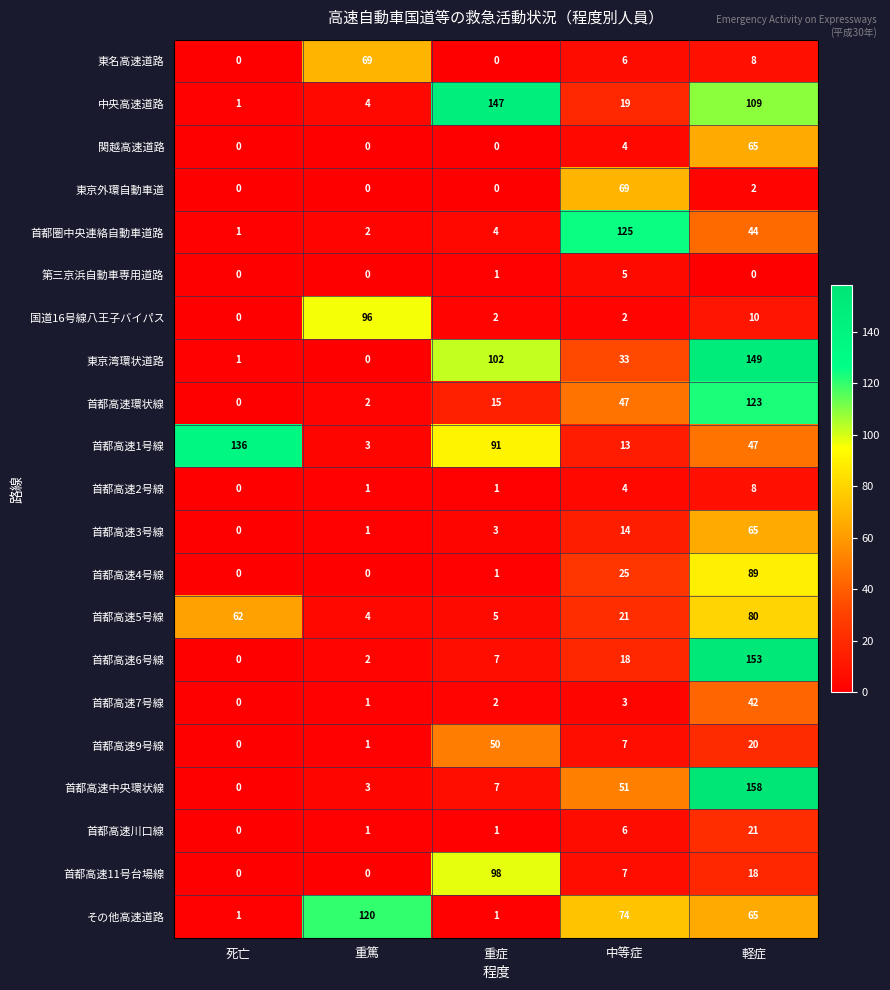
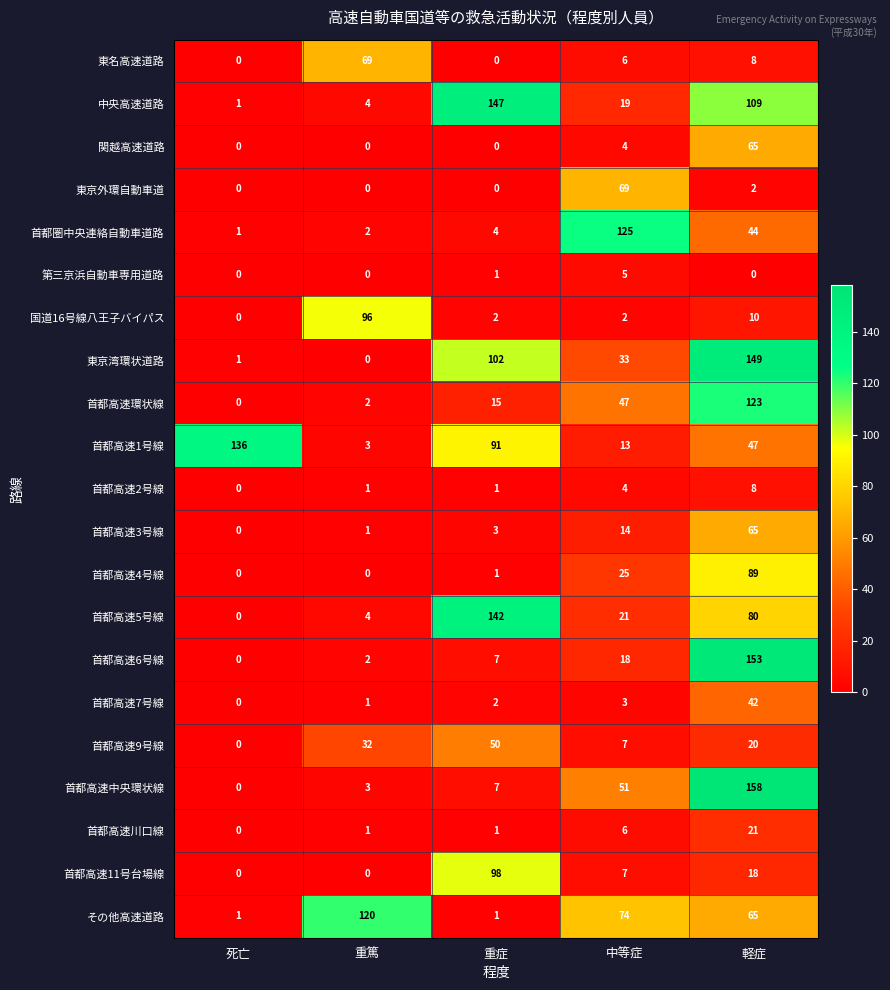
  {
    "東名高速道路": {
      "死亡": 0,
      "重篤": 69,
      "重症": 0,
      "中等症": 6,
      "軽症": 8
    },
    "中央高速道路": {
      "死亡": 1,
      "重篤": 4,
      "重症": 147,
      "中等症": 19,
      "軽症": 109
    },
    "関越高速道路": {
      "死亡": 0,
      "重篤": 0,
      "重症": 0,
      "中等症": 4,
      "軽症": 65
    },
    "東京外環自動車道": {
      "死亡": 0,
      "重篤": 0,
      "重症": 0,
      "中等症": 69,
      "軽症": 2
    },
    "首都圏中央連絡自動車道路": {
      "死亡": 1,
      "重篤": 2,
      "重症": 4,
      "中等症": 125,
      "軽症": 44
    },
    "第三京浜自動車専用道路": {
      "死亡": 0,
      "重篤": 0,
      "重症": 1,
      "中等症": 5,
      "軽症": 0
    },
    "国道16号線八王子バイパス": {
      "死亡": 0,
      "重篤": 96,
      "重症": 2,
      "中等症": 2,
      "軽症": 10
    },
    "東京湾環状道路": {
      "死亡": 1,
      "重篤": 0,
      "重症": 102,
      "中等症": 33,
      "軽症": 149
    },
    "首都高速環状線": {
      "死亡": 0,
      "重篤": 2,
      "重症": 15,
      "中等症": 47,
      "軽症": 123
    },
    "首都高速1号線": {
      "死亡": 136,
      "重篤": 3,
      "重症": 91,
      "中等症": 13,
      "軽症": 47
    },
    "首都高速2号線": {
      "死亡": 0,
      "重篤": 1,
      "重症": 1,
      "中等症": 4,
      "軽症": 8
    },
    "首都高速3号線": {
      "死亡": 0,
      "重篤": 1,
      "重症": 3,
      "中等症": 14,
      "軽症": 65
    },
    "首都高速4号線": {
      "死亡": 0,
      "重篤": 0,
      "重症": 1,
      "中等症": 25,
      "軽症": 89
    },
    "首都高速5号線": {
-     "死亡": 62,
+     "死亡": 0,
      "重篤": 4,
-     "重症": 5,
+     "重症": 142,
      "中等症": 21,
      "軽症": 80
    },
    "首都高速6号線": {
      "死亡": 0,
      "重篤": 2,
      "重症": 7,
      "中等症": 18,
      "軽症": 153
    },
    "首都高速7号線": {
      "死亡": 0,
      "重篤": 1,
      "重症": 2,
      "中等症": 3,
      "軽症": 42
    },
    "首都高速9号線": {
      "死亡": 0,
-     "重篤": 1,
+     "重篤": 32,
      "重症": 50,
      "中等症": 7,
      "軽症": 20
    },
    "首都高速中央環状線": {
      "死亡": 0,
      "重篤": 3,
      "重症": 7,
      "中等症": 51,
      "軽症": 158
    },
    "首都高速川口線": {
      "死亡": 0,
      "重篤": 1,
      "重症": 1,
      "中等症": 6,
      "軽症": 21
    },
    "首都高速11号台場線": {
      "死亡": 0,
      "重篤": 0,
      "重症": 98,
      "中等症": 7,
      "軽症": 18
    },
    "その他高速道路": {
      "死亡": 1,
      "重篤": 120,
      "重症": 1,
      "中等症": 74,
      "軽症": 65
    }
  }
